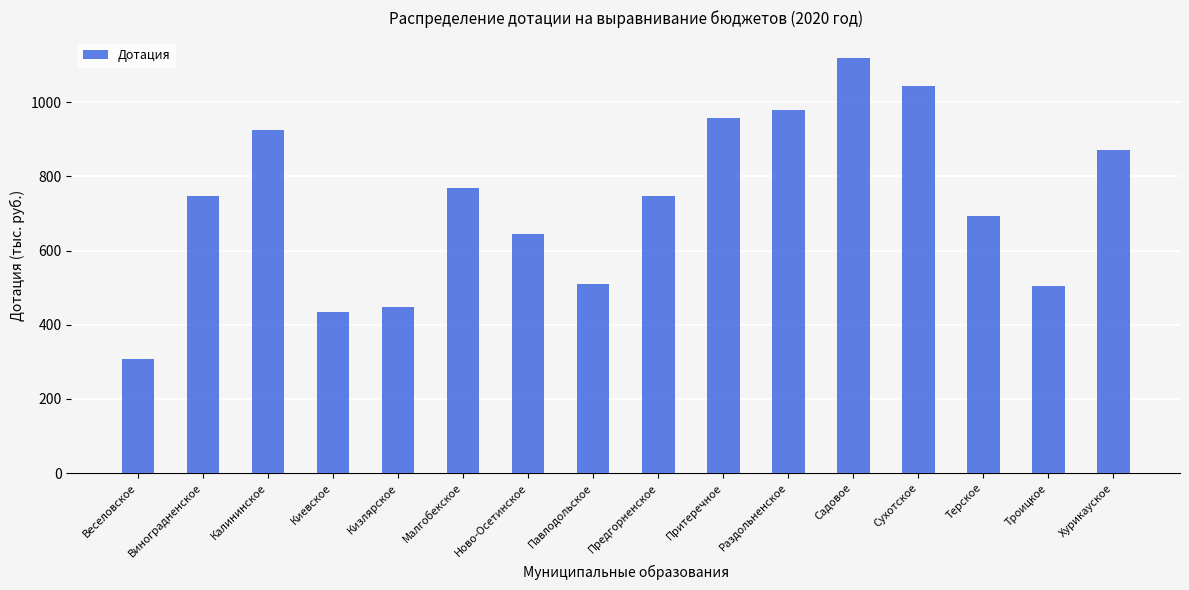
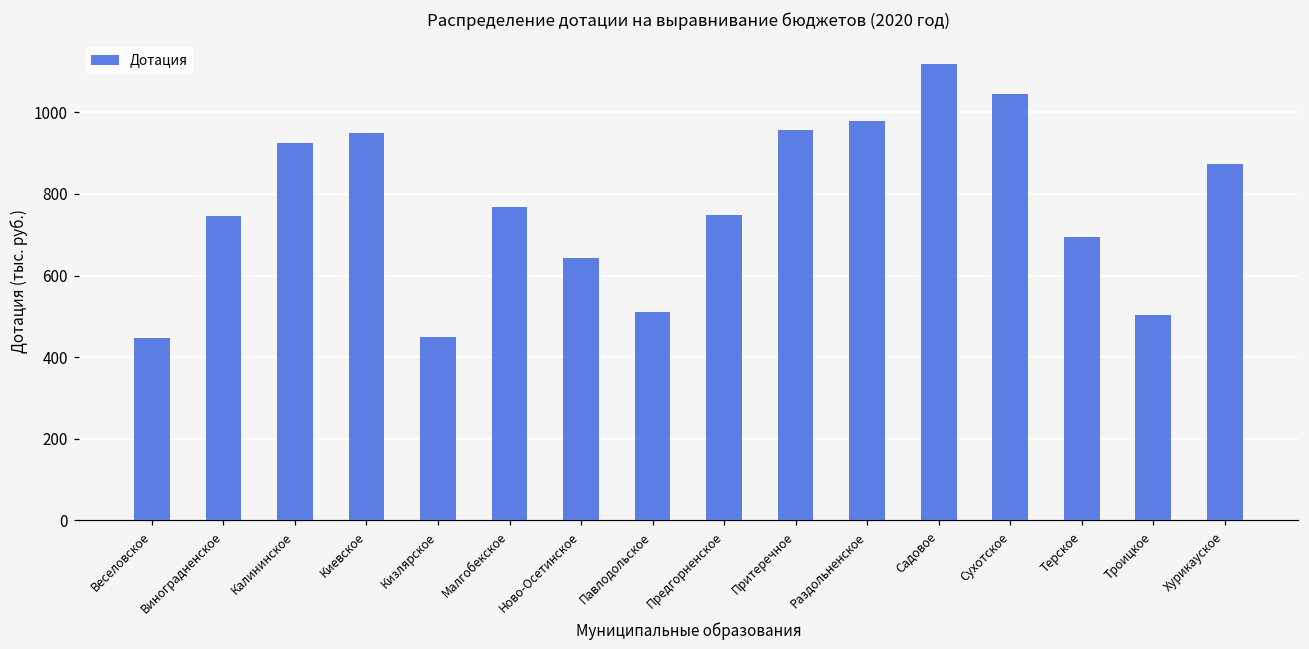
  {
-   "Веселовское": 310,
+   "Веселовское": 450,
    "Виноградненское": 750,
    "Калининское": 920,
-   "Киевское": 430,
+   "Киевское": 950,
    "Кизлярское": 450,
    "Малгобекское": 770,
    "Ново-Осетинское": 640,
    "Павлодольское": 510,
    "Предгорненское": 750,
    "Притеречное": 960,
    "Раздольненское": 980,
    "Садовое": 1120,
    "Сухотское": 1040,
    "Терское": 690,
    "Троицкое": 500,
    "Хурикауское": 870
  }
